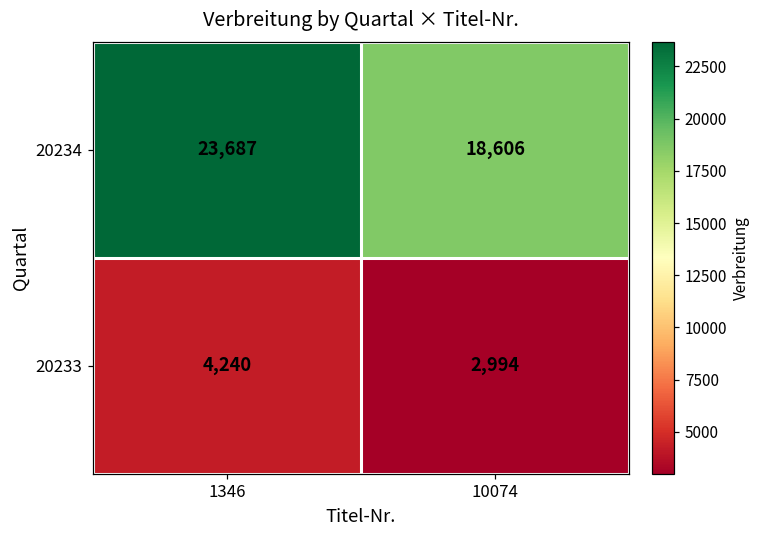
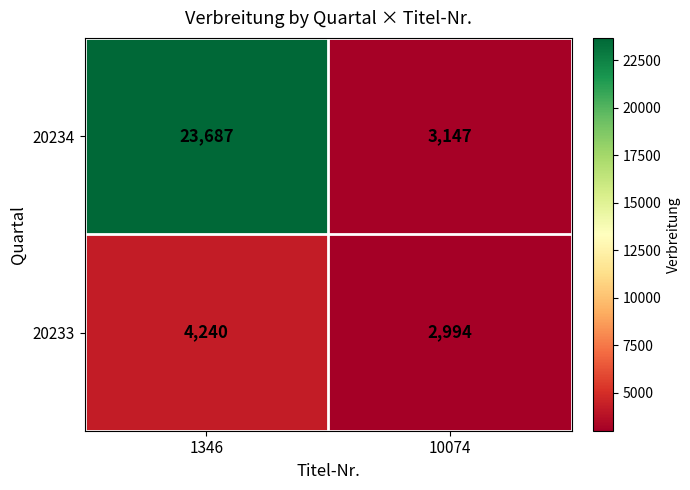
  {
    "20234": {
      "1346": "23,687",
-     "10074": "18,606"
+     "10074": "3,147"
    },
    "20233": {
      "1346": "4,240",
      "10074": "2,994"
    }
  }
